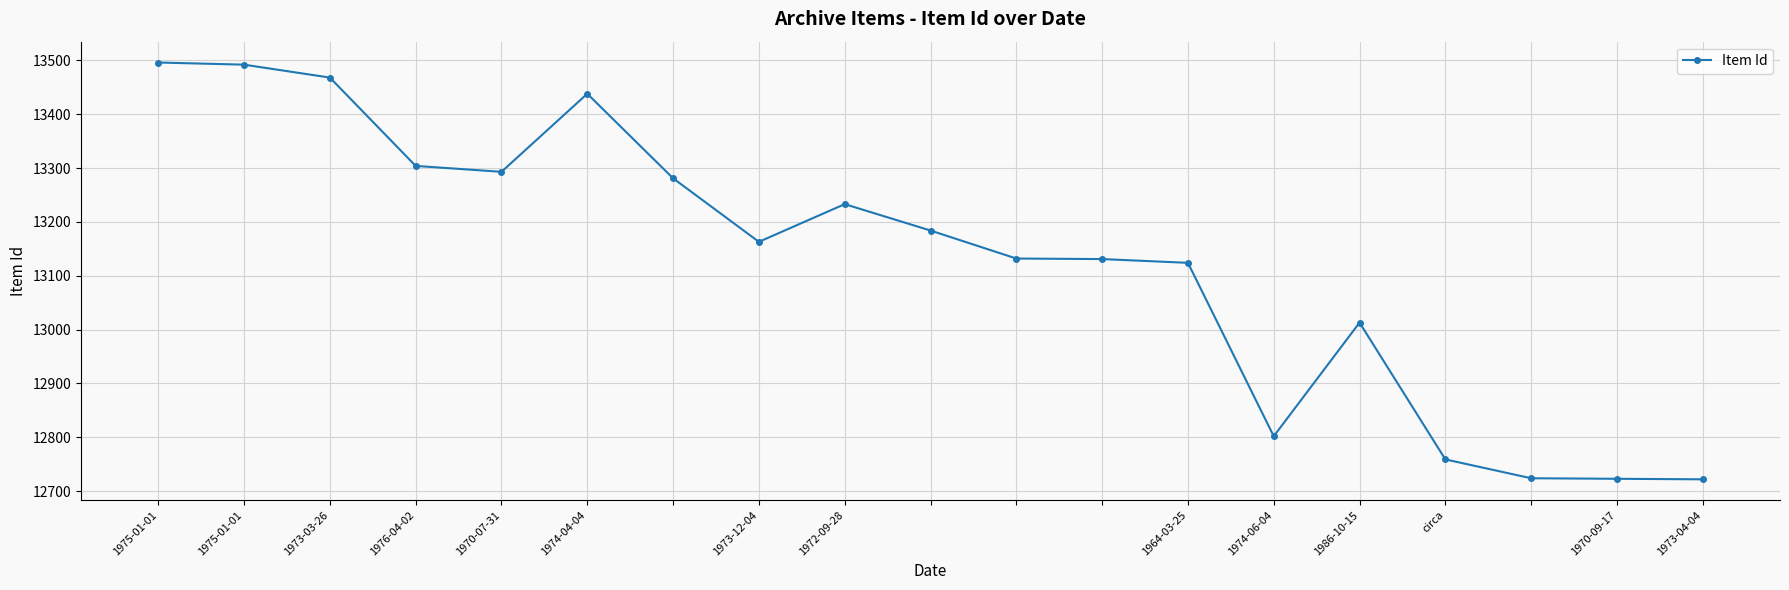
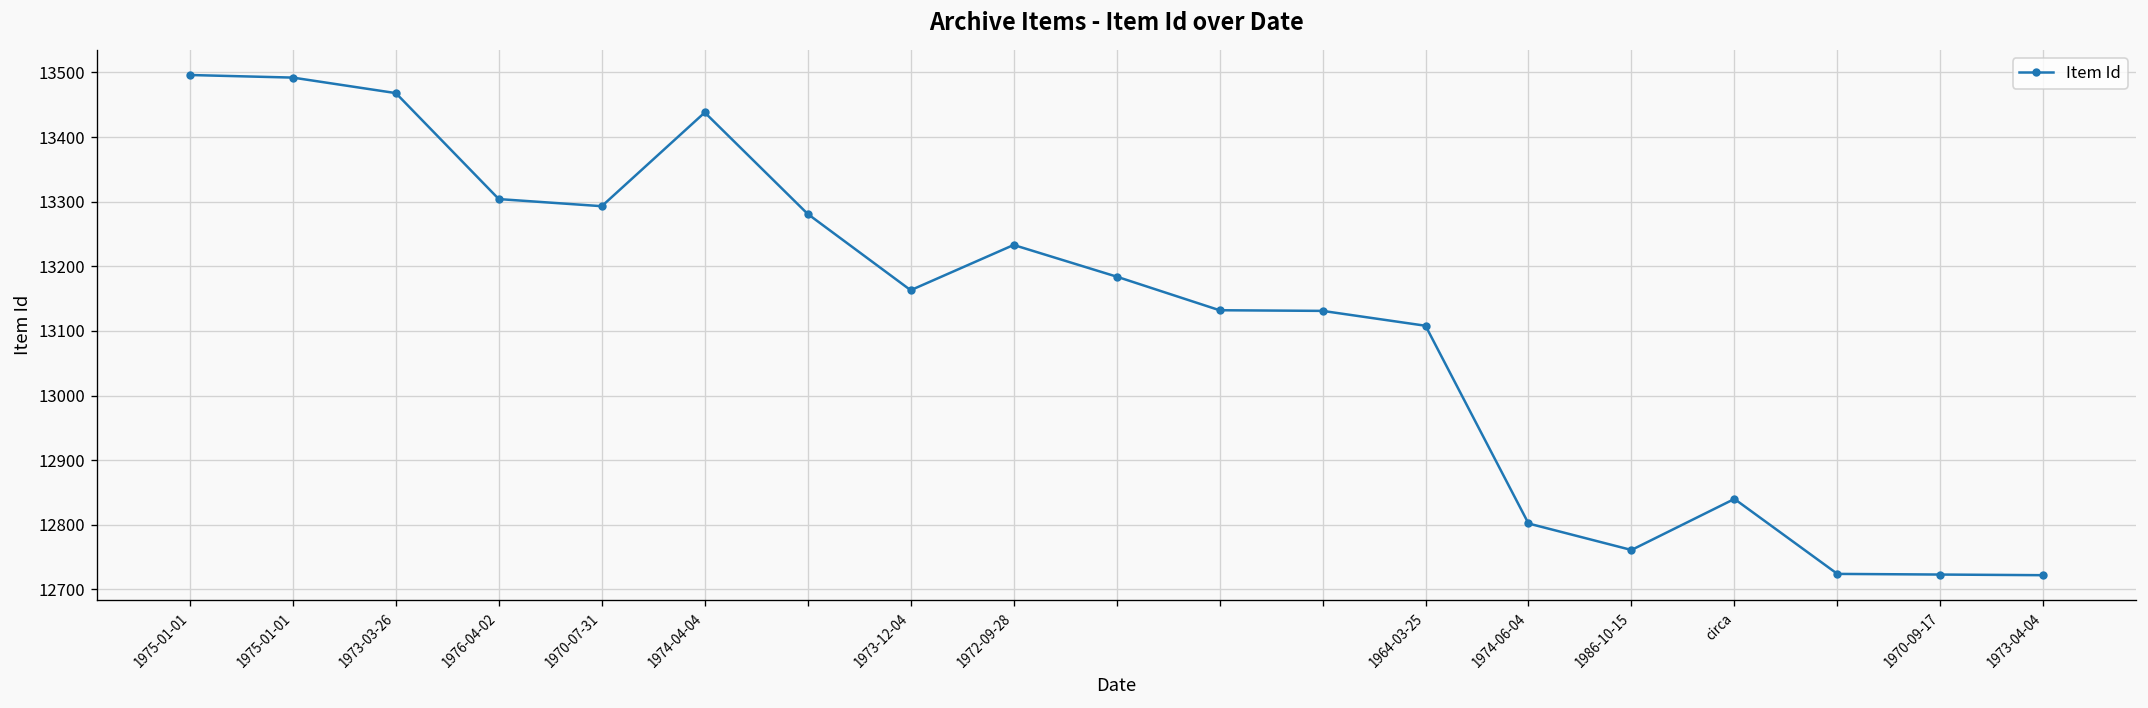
  {
    "1973-03-26": 13470,
    "1976-04-02": 13300,
    "1970-07-31": 13290,
    "1974-04-04": 13440,
    "1973-12-04": 13160,
    "1972-09-28": 13230,
-   "1964-03-25": 13120,
+   "1964-03-25": 13110,
    "1974-06-04": 12800,
-   "1986-10-15": 13010,
-   "circa": 12760,
+   "1986-10-15": 12760,
+   "circa": 12840,
    "1970-09-17": 12720,
    "1973-04-04": 12720
  }
